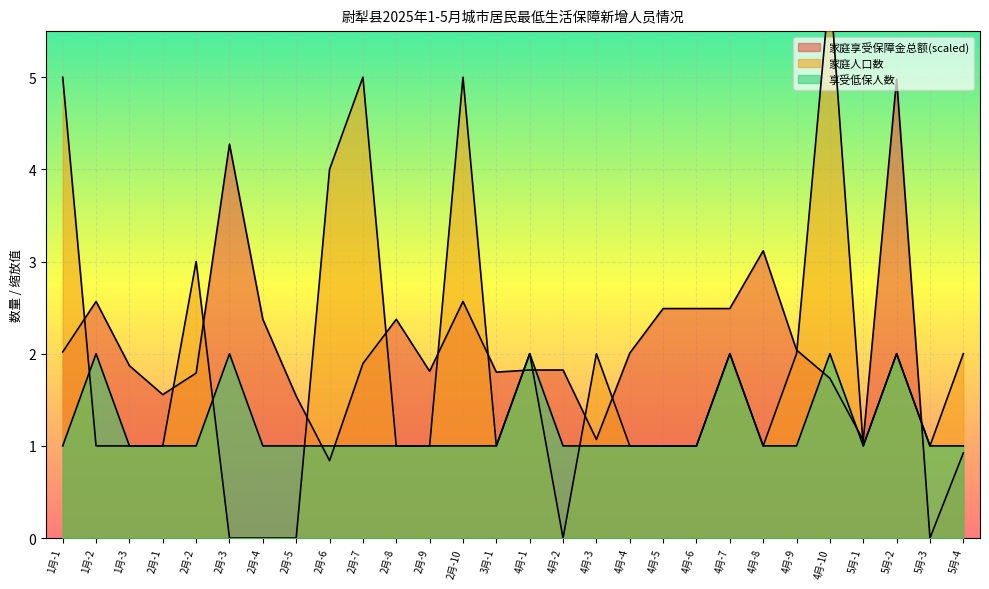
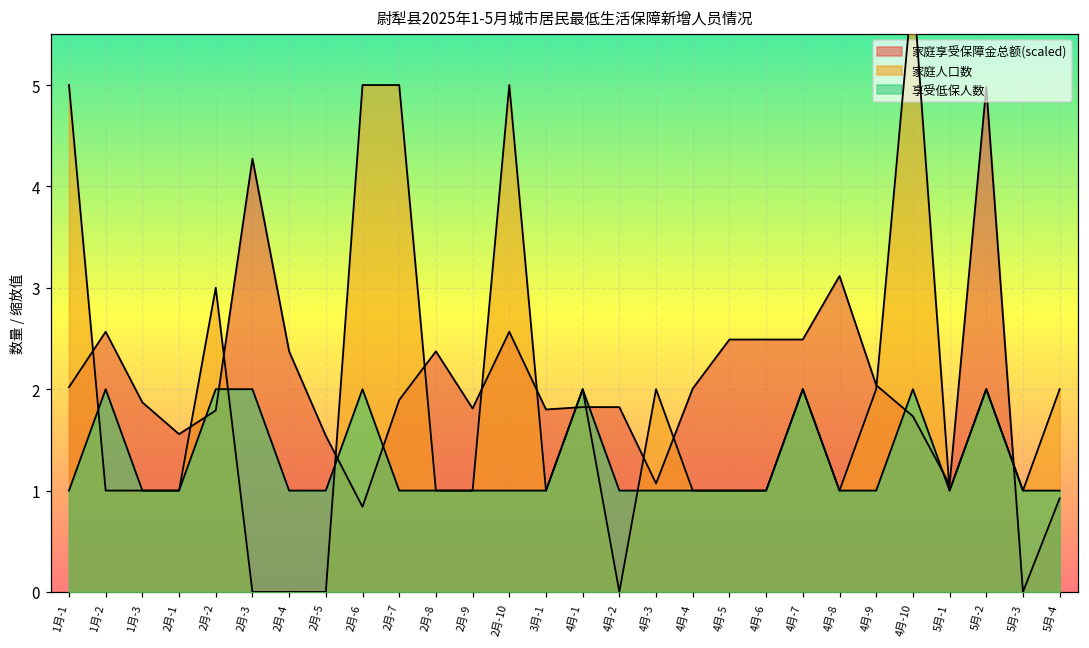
  {
    "家庭享受保障金总额(scaled)": {
      "1月-1": 2,
      "1月-2": 2.6,
      "1月-3": 1.9,
      "2月-1": 1.6,
      "2月-2": 1.8,
      "2月-3": 4.3,
      "2月-4": 2.4,
      "2月-5": 1.5,
      "2月-6": 0.8,
      "2月-7": 1.9,
      "2月-8": 2.4,
      "2月-9": 1.8,
      "2月-10": 2.6,
      "3月-1": 1.8,
      "4月-1": 1.8,
      "4月-2": 1.8,
      "4月-3": 1.1,
      "4月-4": 2,
      "4月-5": 2.5,
      "4月-6": 2.5,
      "4月-7": 2.5,
      "4月-8": 3.1,
      "4月-9": 2.0,
      "4月-10": 1.7,
      "5月-1": 1.1,
      "5月-3": 0,
      "5月-4": 0.9
    },
    "家庭人口数": {
      "1月-1": 5,
      "1月-2": 1,
      "2月-2": 3,
      "2月-3": 0,
      "2月-4": 0,
      "2月-5": 0,
-     "2月-6": 4,
+     "2月-6": 5,
      "2月-7": 5,
      "2月-10": 5,
      "4月-2": 0,
      "4月-3": 2,
      "4月-9": 2,
      "5月-4": 2
    },
    "享受低保人数": {
      "1月-1": 1,
      "1月-2": 2,
-     "2月-2": 1,
+     "2月-2": 2,
      "2月-3": 2,
      "2月-4": 1,
      "2月-5": 1,
-     "2月-6": 1,
+     "2月-6": 2,
      "2月-7": 1,
      "2月-10": 1,
      "4月-2": 1,
      "4月-3": 1,
      "4月-9": 1,
      "4月-10": 2,
      "5月-4": 1
    }
  }
